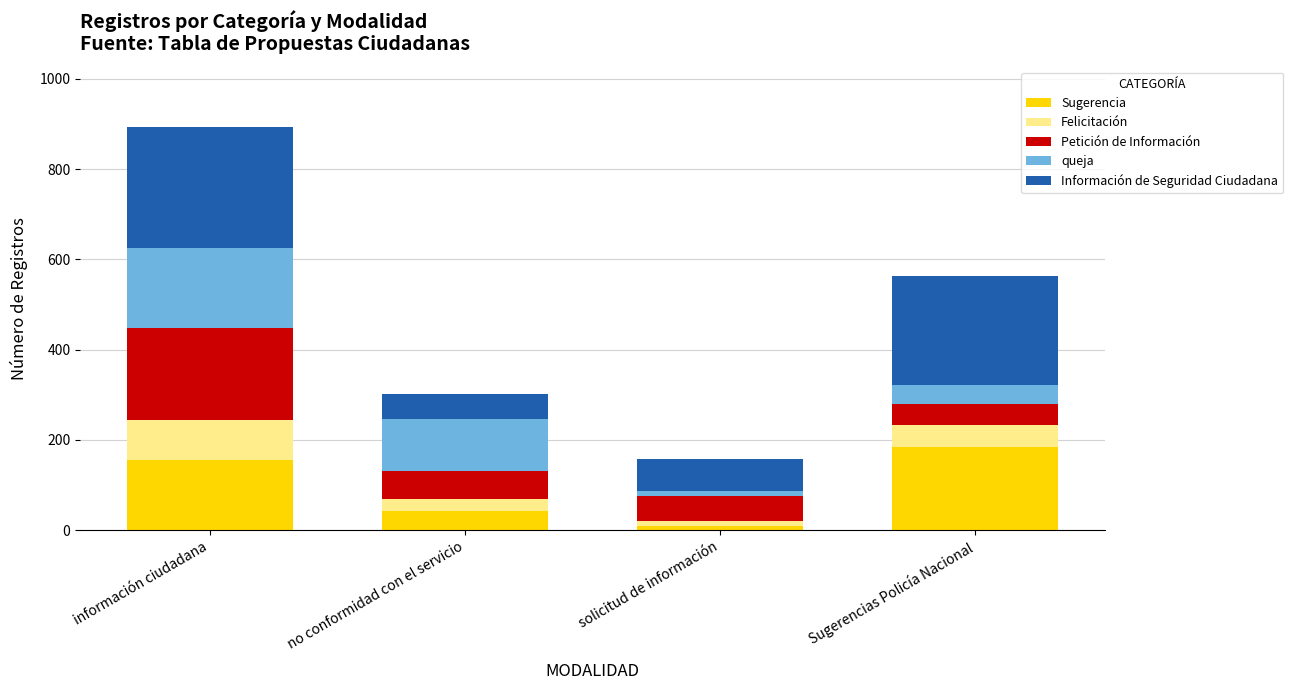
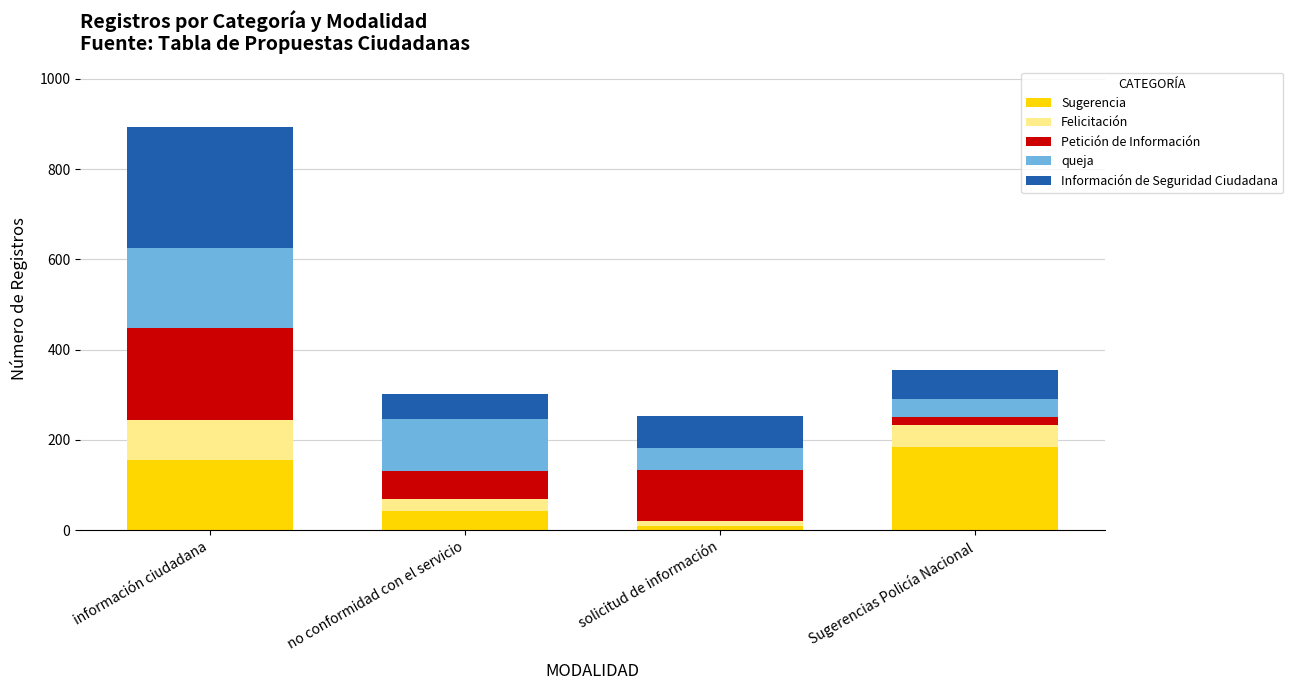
  {
    "Sugerencia": {
      "información ciudadana": 160,
      "no conformidad con el servicio": 40,
      "solicitud de información": 10,
      "Sugerencias Policía Nacional": 190
    },
    "Felicitación": {
      "información ciudadana": 90,
      "no conformidad con el servicio": 30,
      "solicitud de información": 10,
      "Sugerencias Policía Nacional": 50
    },
    "Petición de Información": {
      "información ciudadana": 200,
      "no conformidad con el servicio": 60,
-     "solicitud de información": 60,
-     "Sugerencias Policía Nacional": 50
+     "solicitud de información": 110,
+     "Sugerencias Policía Nacional": 20
    },
    "queja": {
      "información ciudadana": 180,
      "no conformidad con el servicio": 120,
-     "solicitud de información": 10,
+     "solicitud de información": 50,
      "Sugerencias Policía Nacional": 40
    },
    "Información de Seguridad Ciudadana": {
      "información ciudadana": 270,
      "no conformidad con el servicio": 50,
      "solicitud de información": 70,
-     "Sugerencias Policía Nacional": 240
+     "Sugerencias Policía Nacional": 60
    }
  }
